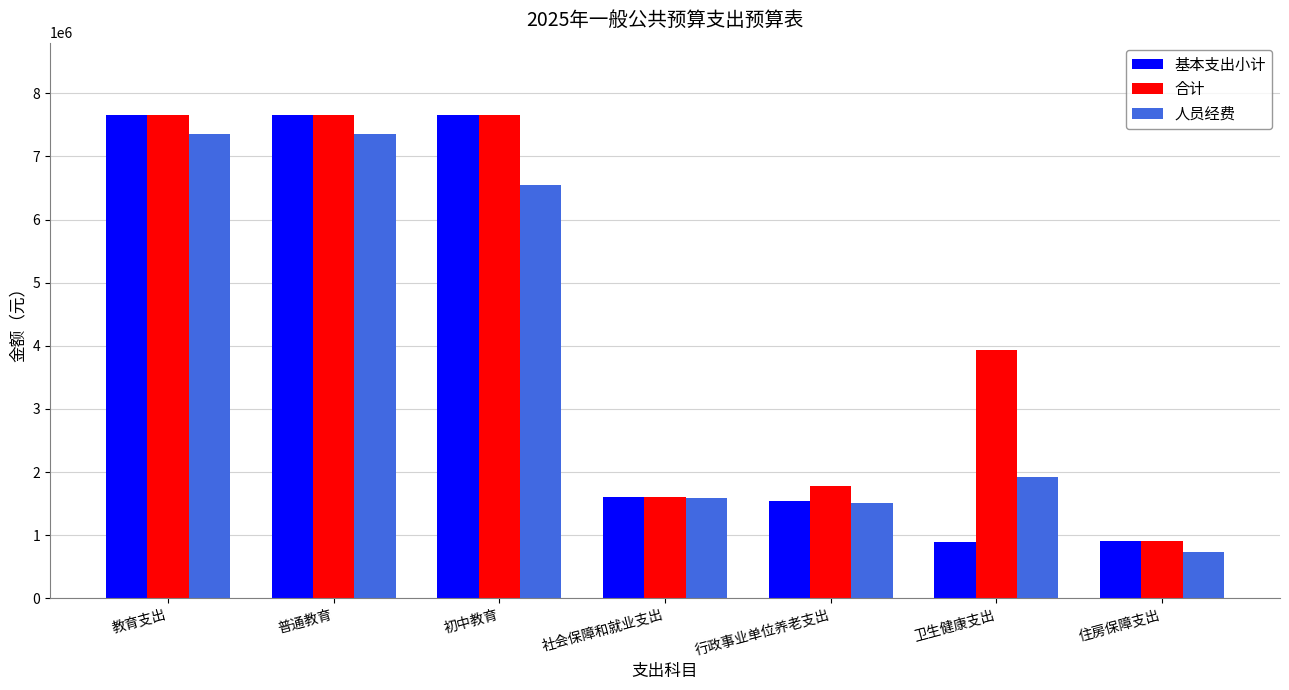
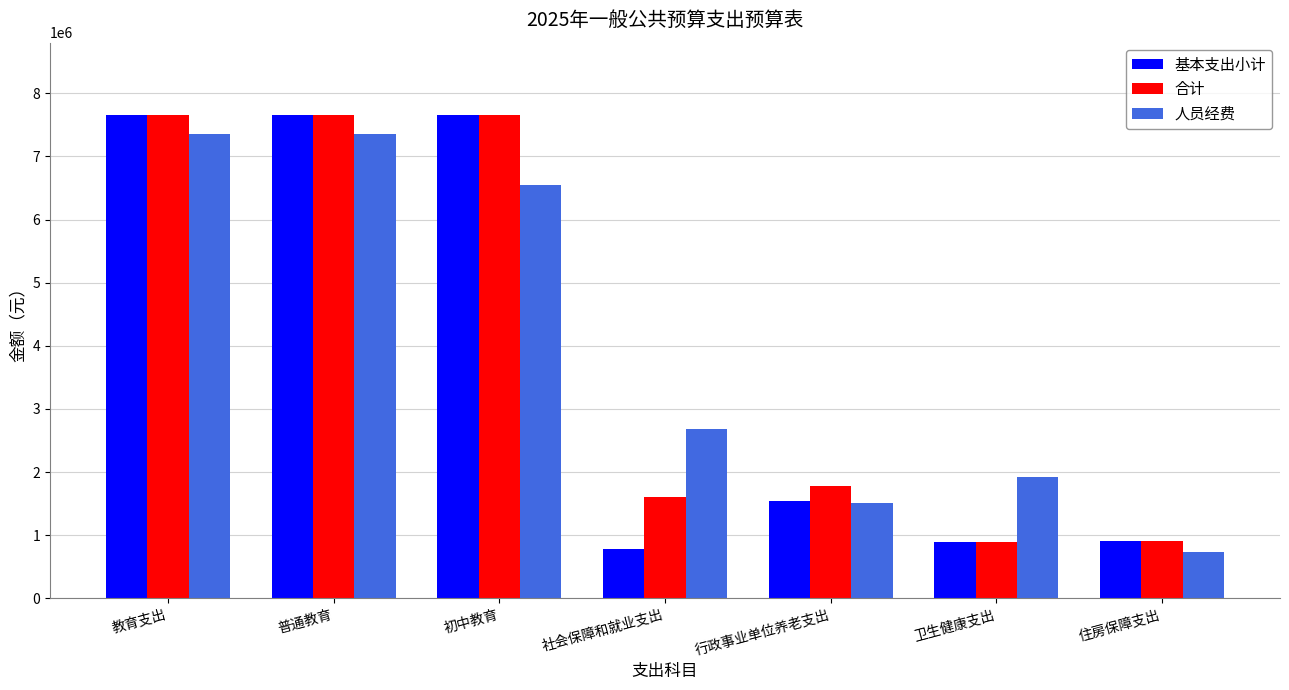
  {
    "基本支出小计": {
      "教育支出": 7700000,
      "普通教育": 7700000,
      "初中教育": 7700000,
-     "社会保障和就业支出": 1600000,
+     "社会保障和就业支出": 800000,
      "行政事业单位养老支出": 1500000,
      "卫生健康支出": 900000,
      "住房保障支出": 900000
    },
    "合计": {
      "教育支出": 7700000,
      "普通教育": 7700000,
      "初中教育": 7700000,
      "社会保障和就业支出": 1600000,
      "行政事业单位养老支出": 1800000,
-     "卫生健康支出": 3900000,
+     "卫生健康支出": 900000,
      "住房保障支出": 900000
    },
    "人员经费": {
      "教育支出": 7400000,
      "普通教育": 7400000,
      "初中教育": 6500000,
-     "社会保障和就业支出": 1600000,
+     "社会保障和就业支出": 2700000,
      "行政事业单位养老支出": 1500000,
      "卫生健康支出": 1900000,
      "住房保障支出": 700000
    }
  }
